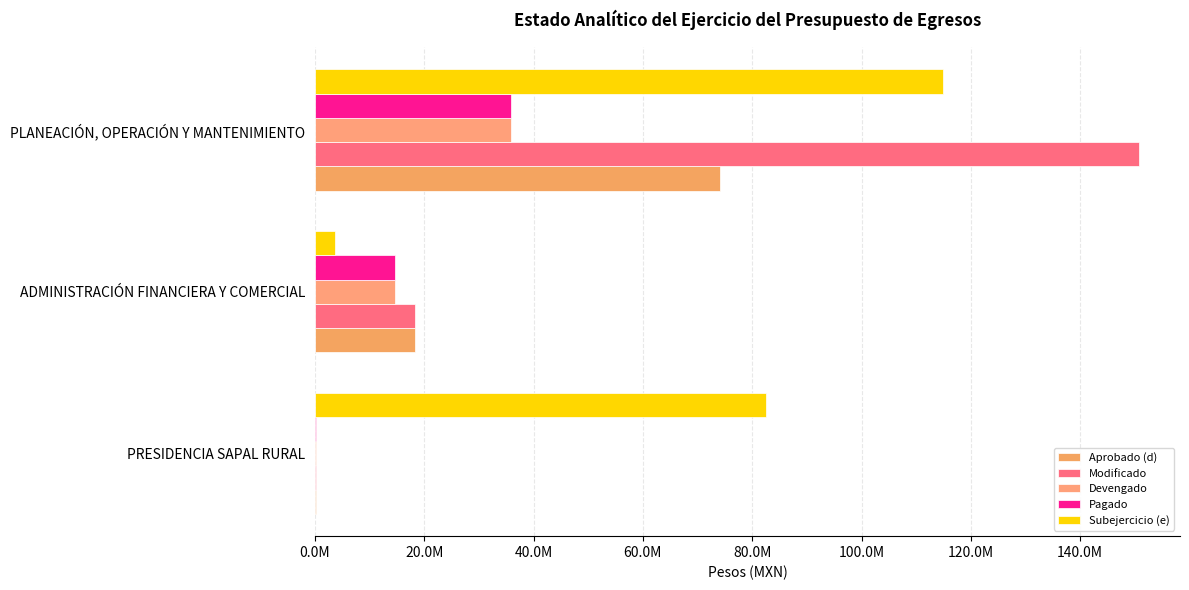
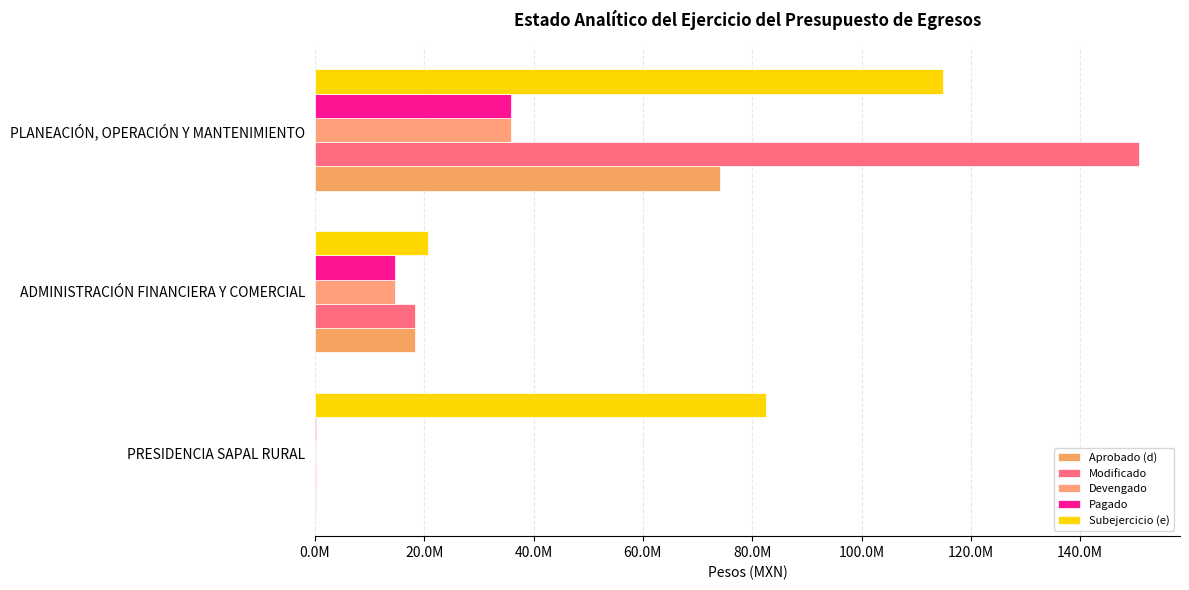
  {
    "Pagado": {
      "PLANEACIÓN, OPERACIÓN Y MANTENIMIENTO": 36000000,
      "ADMINISTRACIÓN FINANCIERA Y COMERCIAL": 15000000
    },
    "Subejercicio (e)": {
      "PLANEACIÓN, OPERACIÓN Y MANTENIMIENTO": 115000000,
-     "ADMINISTRACIÓN FINANCIERA Y COMERCIAL": 4000000,
+     "ADMINISTRACIÓN FINANCIERA Y COMERCIAL": 21000000,
      "PRESIDENCIA SAPAL RURAL": 83000000
    }
  }
